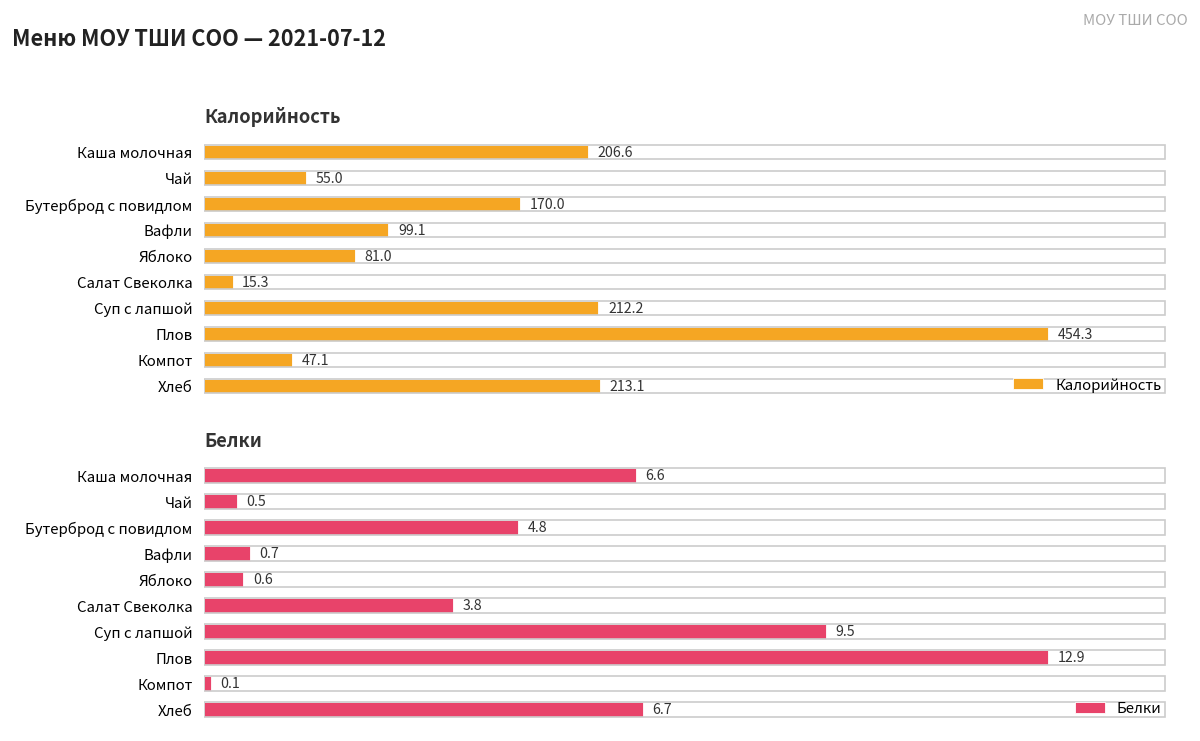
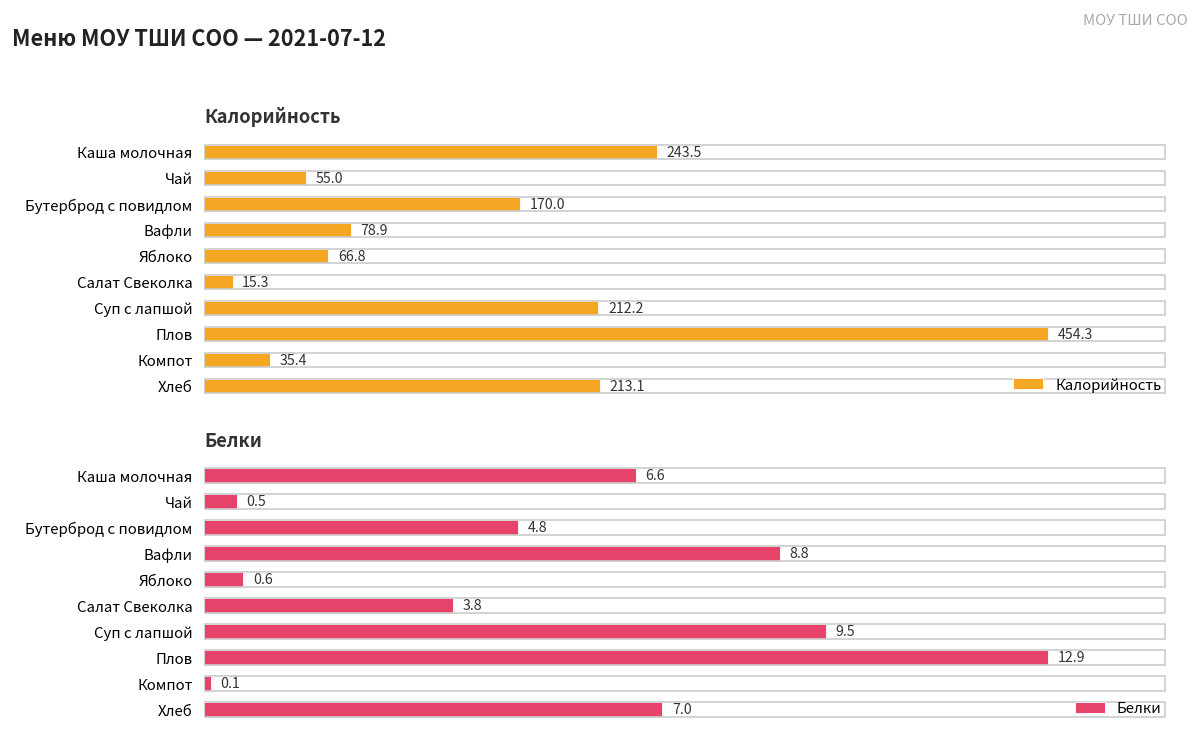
  {
    "Калорийность": {
-     "Каша молочная": 206.6,
+     "Каша молочная": 243.5,
      "Чай": 55.0,
      "Бутерброд с повидлом": 170.0,
-     "Вафли": 99.1,
-     "Яблоко": 81.0,
+     "Вафли": 78.9,
+     "Яблоко": 66.8,
      "Салат Свеколка": 15.3,
      "Суп с лапшой": 212.2,
      "Плов": 454.3,
-     "Компот": 47.1,
+     "Компот": 35.4,
      "Хлеб": 213.1
    },
    "Белки": {
      "Каша молочная": 6.6,
      "Чай": 0.5,
      "Бутерброд с повидлом": 4.8,
-     "Вафли": 0.7,
+     "Вафли": 8.8,
      "Яблоко": 0.6,
      "Салат Свеколка": 3.8,
      "Суп с лапшой": 9.5,
      "Плов": 12.9,
      "Компот": 0.1,
-     "Хлеб": 6.7
+     "Хлеб": 7.0
    }
  }
